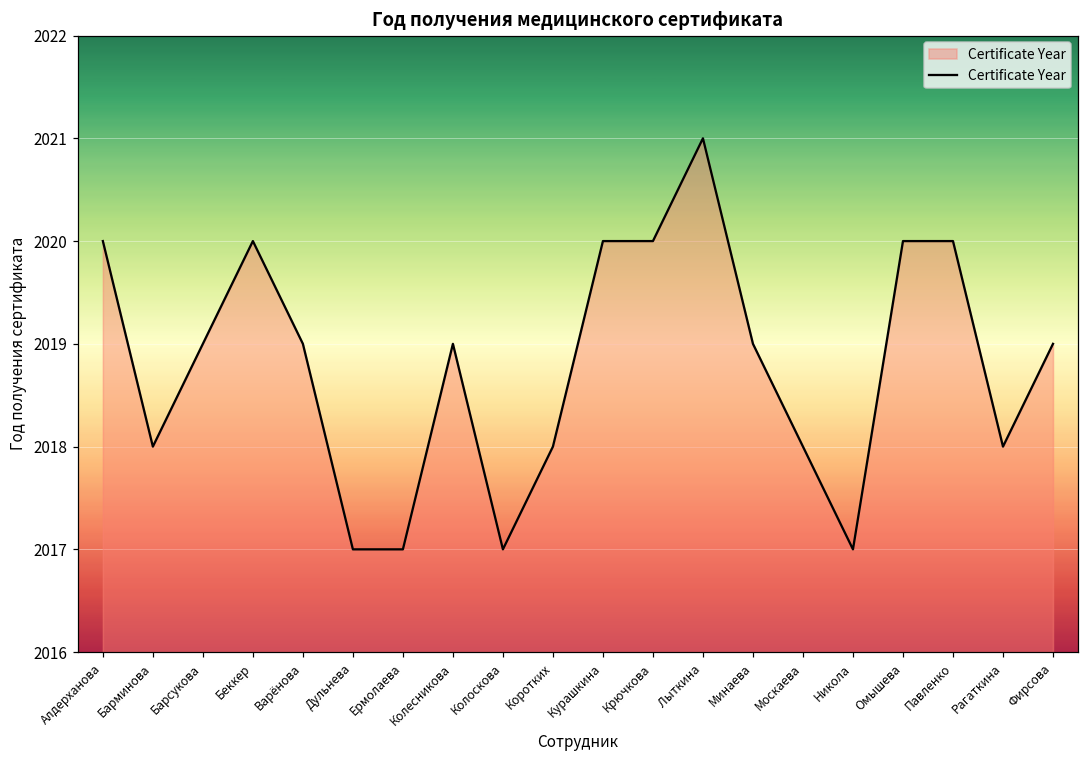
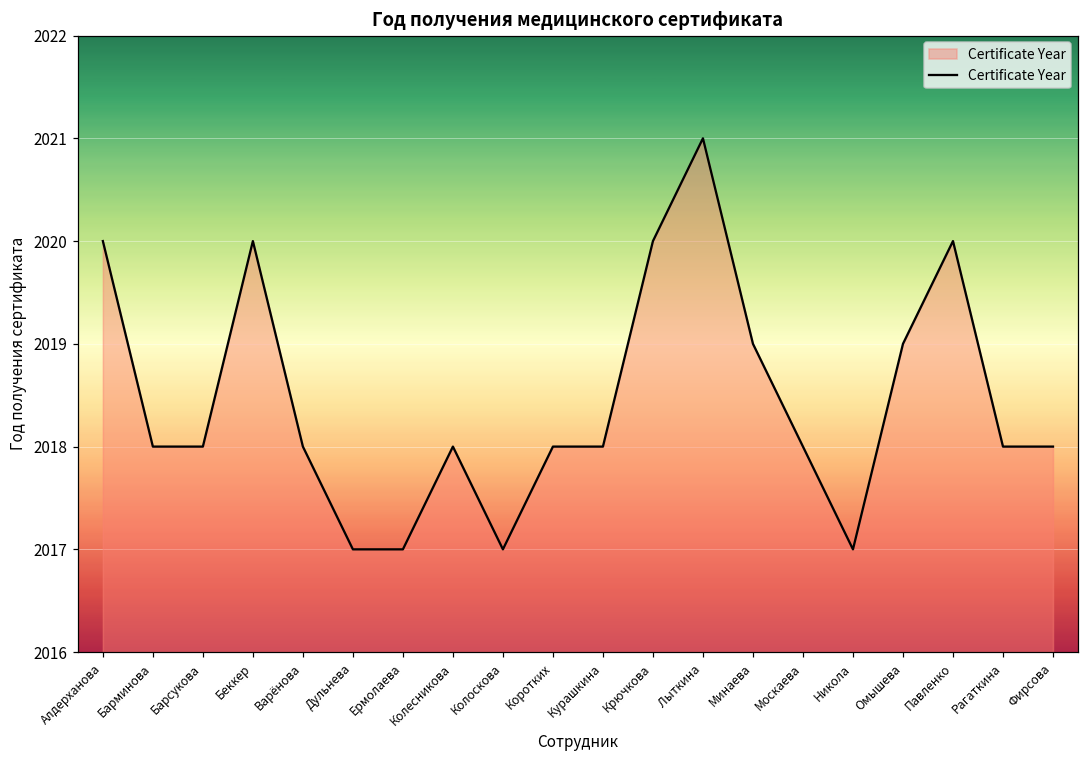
  {
    "Алдерханова": 2020,
    "Барминова": 2018,
-   "Барсукова": 2019,
+   "Барсукова": 2018,
    "Беккер": 2020,
-   "Варёнова": 2019,
+   "Варёнова": 2018,
    "Дульнева": 2017,
    "Ермолаева": 2017,
-   "Колесникова": 2019,
+   "Колесникова": 2018,
    "Колоскова": 2017,
    "Коротких": 2018,
-   "Курашкина": 2020,
+   "Курашкина": 2018,
    "Крючкова": 2020,
    "Лыткина": 2021,
    "Минаева": 2019,
    "Москаева": 2018,
    "Никола": 2017,
-   "Омышева": 2020,
+   "Омышева": 2019,
    "Павленко": 2020,
    "Рагаткина": 2018,
-   "Фирсова": 2019
+   "Фирсова": 2018
  }
